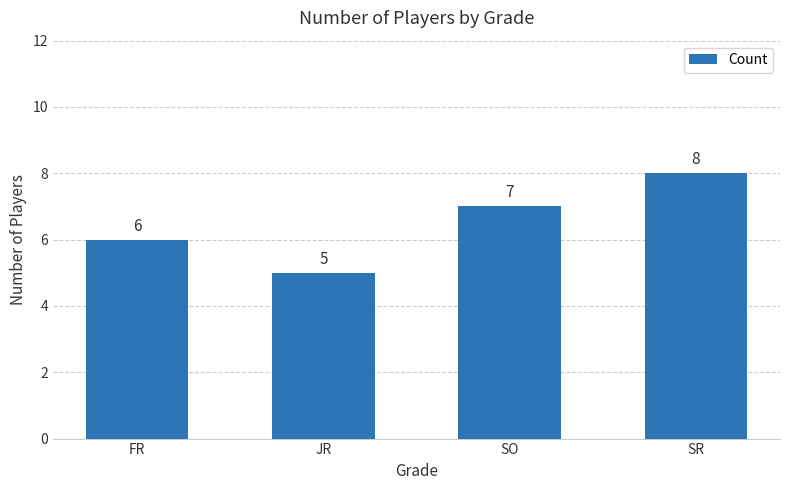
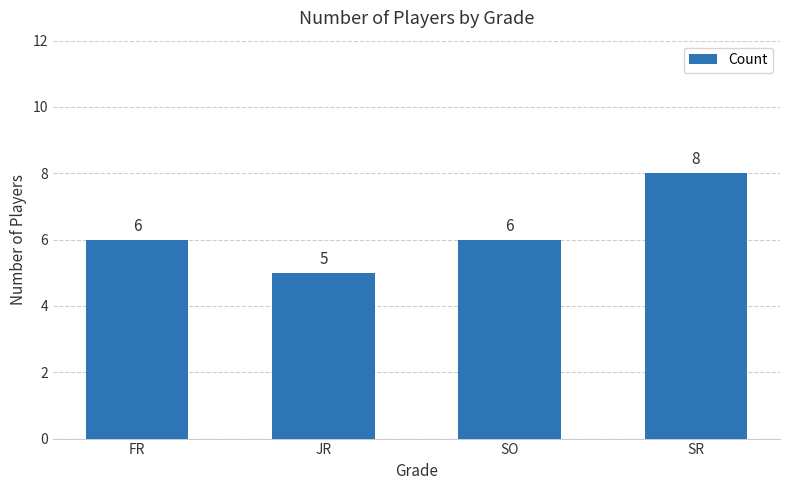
  {
    "FR": 6,
    "JR": 5,
-   "SO": 7,
+   "SO": 6,
    "SR": 8
  }
